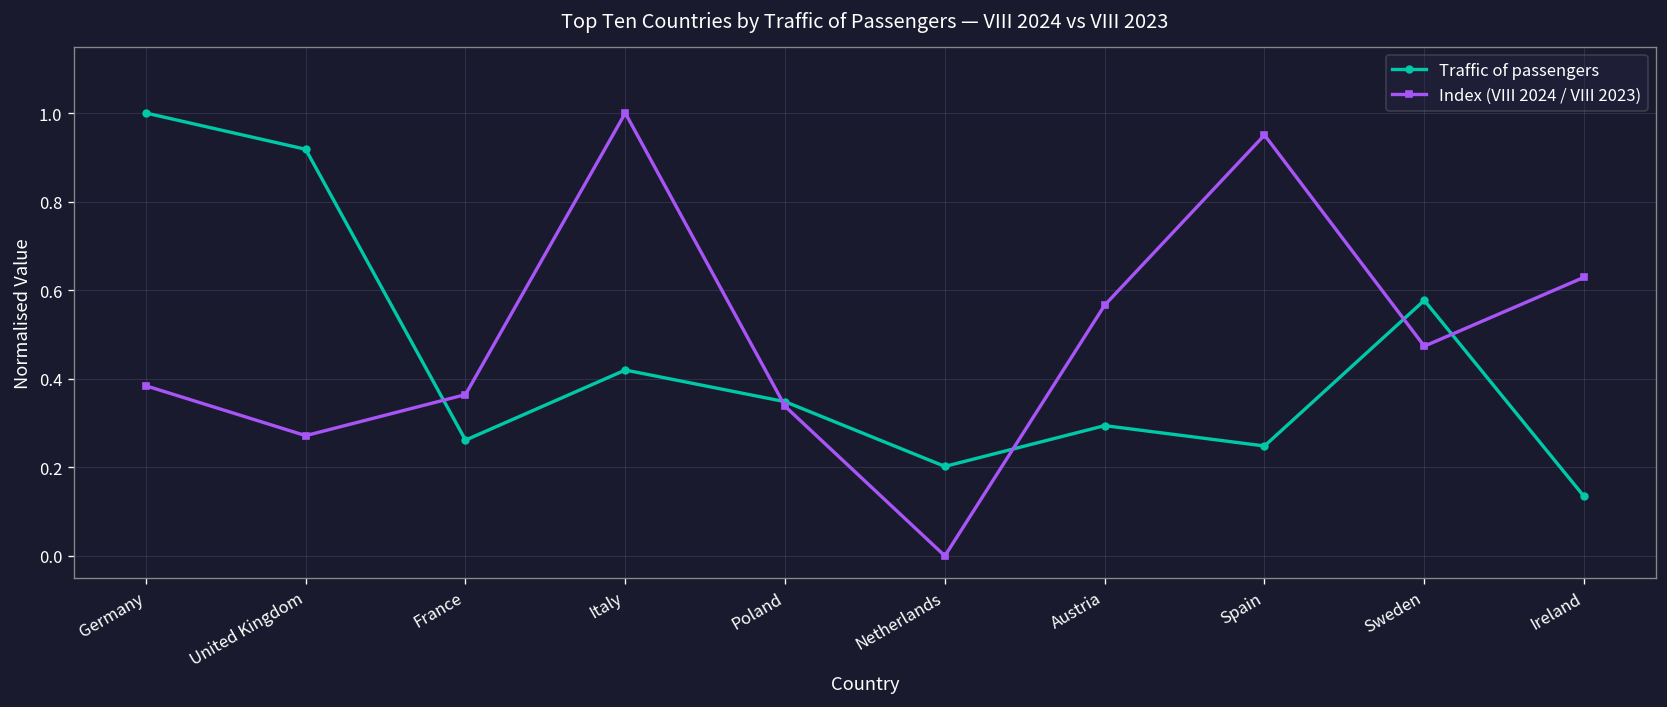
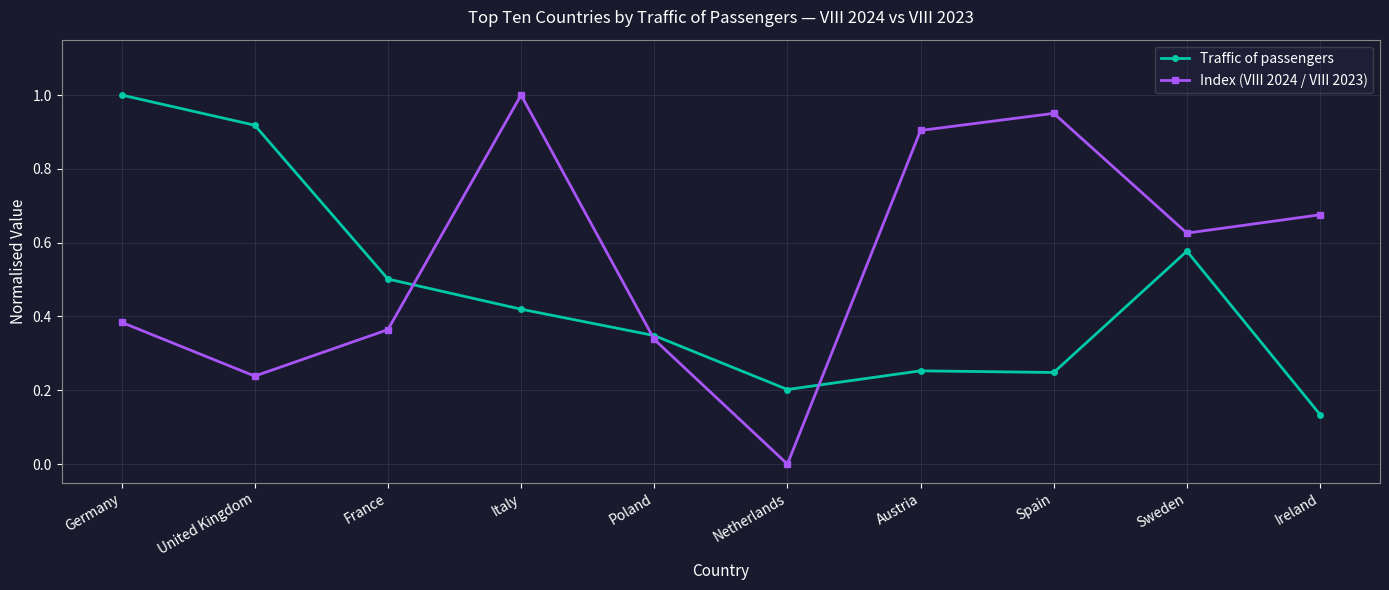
  {
    "Traffic of passengers": {
      "Germany": 1.00,
      "United Kingdom": 0.92,
-     "France": 0.26,
+     "France": 0.50,
      "Italy": 0.42,
      "Poland": 0.35,
      "Netherlands": 0.20,
-     "Austria": 0.29,
+     "Austria": 0.25,
      "Spain": 0.25,
      "Sweden": 0.58,
      "Ireland": 0.13
    },
    "Index (VIII 2024 / VIII 2023)": {
      "Germany": 0.38,
-     "United Kingdom": 0.27,
+     "United Kingdom": 0.24,
      "France": 0.36,
      "Italy": 1.00,
      "Poland": 0.34,
      "Netherlands": 0.00,
-     "Austria": 0.57,
+     "Austria": 0.90,
      "Spain": 0.95,
-     "Sweden": 0.47,
-     "Ireland": 0.63
+     "Sweden": 0.63,
+     "Ireland": 0.68
    }
  }
